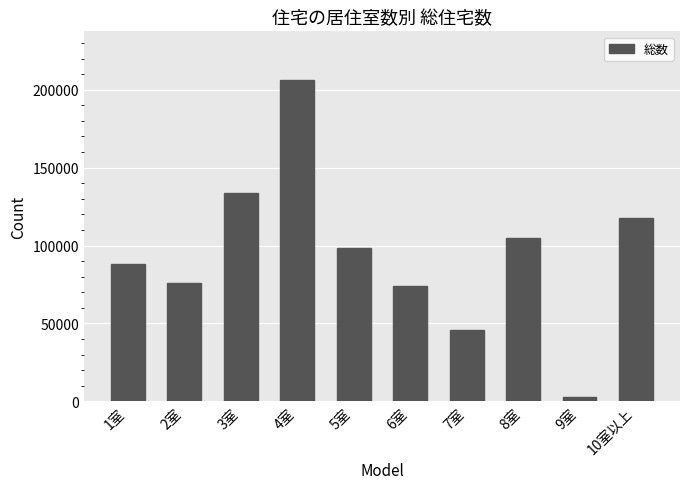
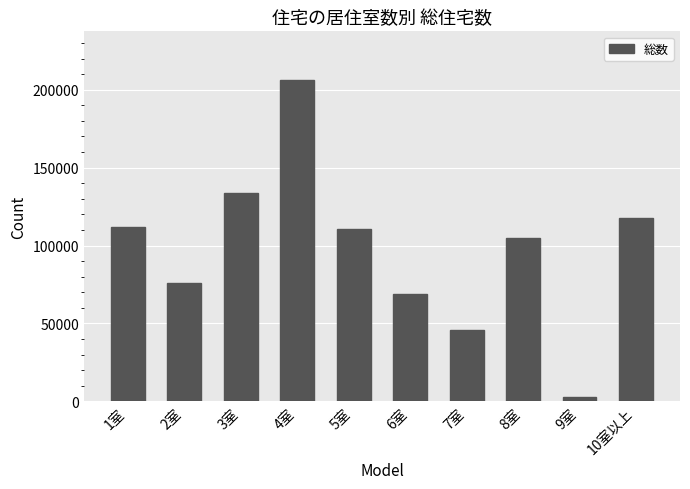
  {
-   "1室": 88000,
+   "1室": 112000,
    "2室": 76000,
    "3室": 134000,
    "4室": 207000,
-   "5室": 98000,
-   "6室": 74000,
+   "5室": 110000,
+   "6室": 69000,
    "7室": 46000,
    "8室": 105000,
    "9室": 3000,
    "10室以上": 118000
  }
